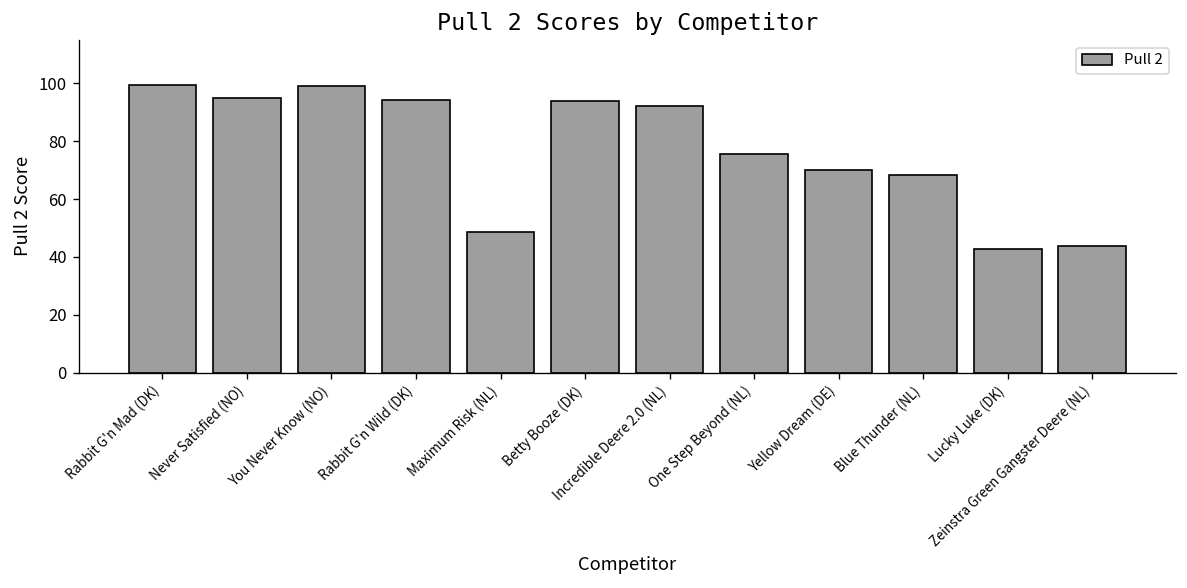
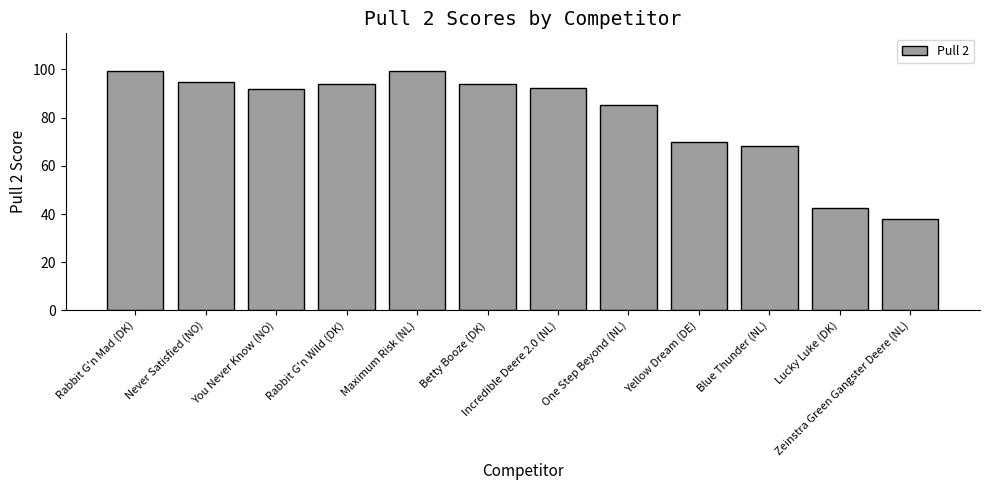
  {
    "Rabbit G'n Mad (DK)": 99,
    "Never Satisfied (NO)": 95,
-   "You Never Know (NO)": 99,
+   "You Never Know (NO)": 92,
    "Rabbit G'n Wild (DK)": 94,
-   "Maximum Risk (NL)": 49,
+   "Maximum Risk (NL)": 99,
    "Betty Booze (DK)": 94,
    "Incredible Deere 2.0 (NL)": 92,
-   "One Step Beyond (NL)": 76,
+   "One Step Beyond (NL)": 85,
    "Yellow Dream (DE)": 70,
    "Blue Thunder (NL)": 68,
    "Lucky Luke (DK)": 43,
-   "Zeinstra Green Gangster Deere (NL)": 44
+   "Zeinstra Green Gangster Deere (NL)": 38
  }
